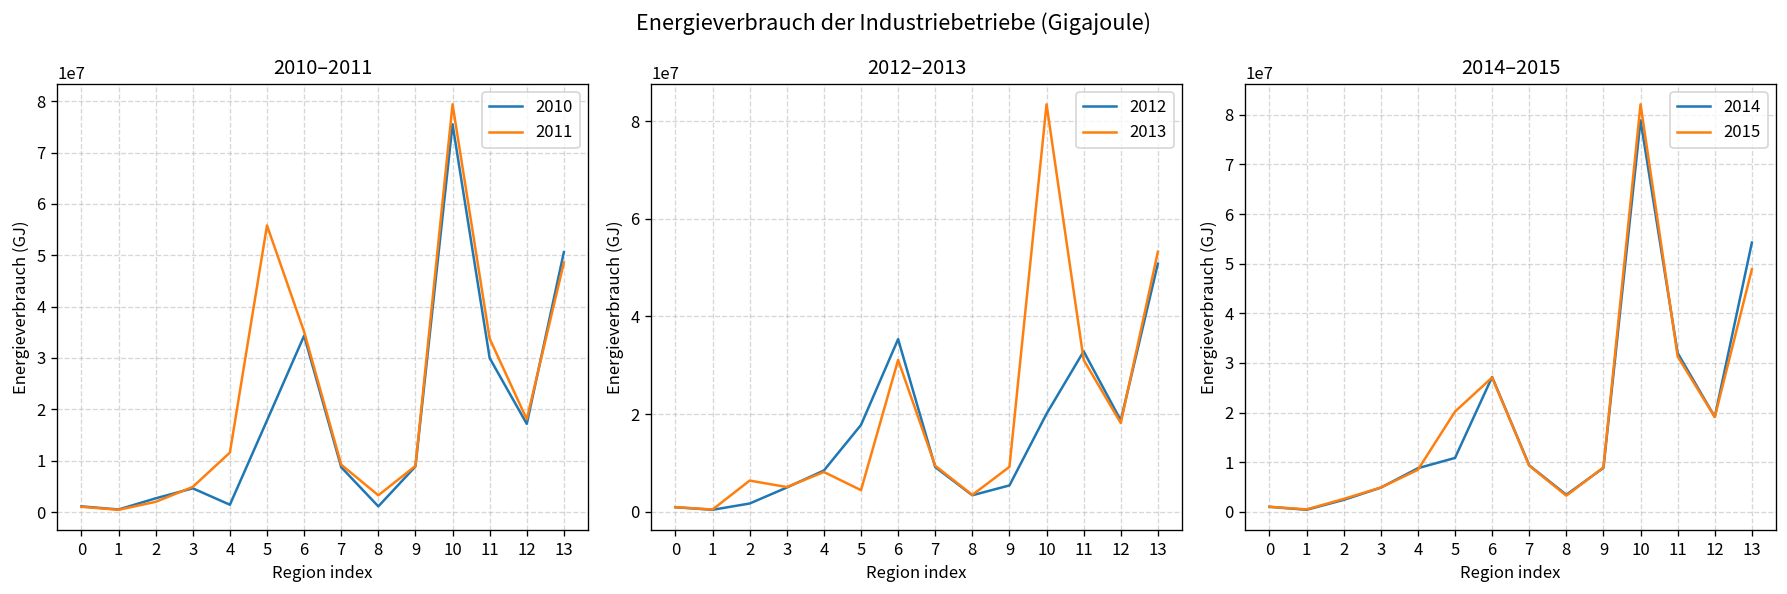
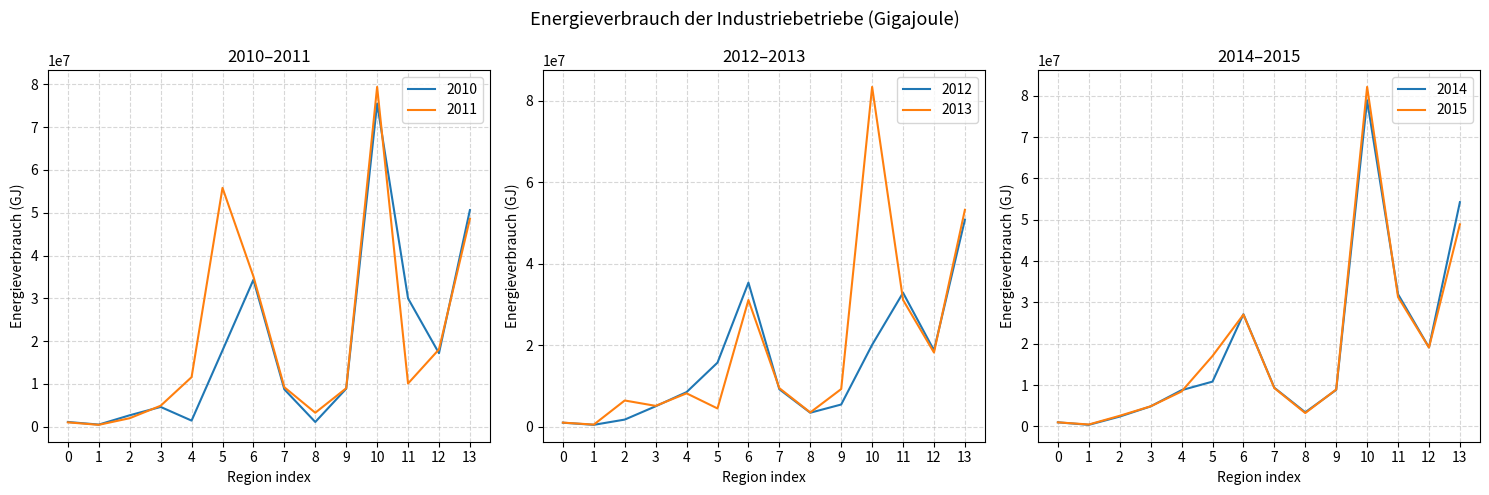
  {
    "2010–2011": {
      "2010": {
        "2": 3000000,
        "4": 1000000,
        "5": 18000000,
        "6": 34000000,
        "8": 1000000,
        "10": 76000000,
        "11": 30000000,
        "12": 17000000,
        "13": 51000000
      },
      "2011": {
        "2": 2000000,
        "4": 12000000,
        "5": 56000000,
        "6": 35000000,
        "8": 3000000,
        "10": 79000000,
-       "11": 34000000,
+       "11": 10000000,
        "12": 18000000,
        "13": 49000000
      }
    },
    "2012–2013": {
      "2012": {
        "2": 2000000,
-       "5": 18000000,
+       "5": 16000000,
        "6": 35000000,
        "9": 5000000,
        "10": 20000000,
        "11": 33000000,
        "13": 51000000
      },
      "2013": {
        "2": 6000000,
        "5": 4000000,
        "6": 31000000,
        "9": 9000000,
        "10": 83000000,
        "11": 31000000,
        "13": 53000000
      }
    },
    "2014–2015": {
      "2014": {
        "5": 11000000,
        "10": 79000000,
        "11": 32000000,
        "13": 54000000
      },
      "2015": {
-       "5": 20000000,
+       "5": 17000000,
        "10": 82000000,
        "11": 31000000,
        "13": 49000000
      }
    }
  }
